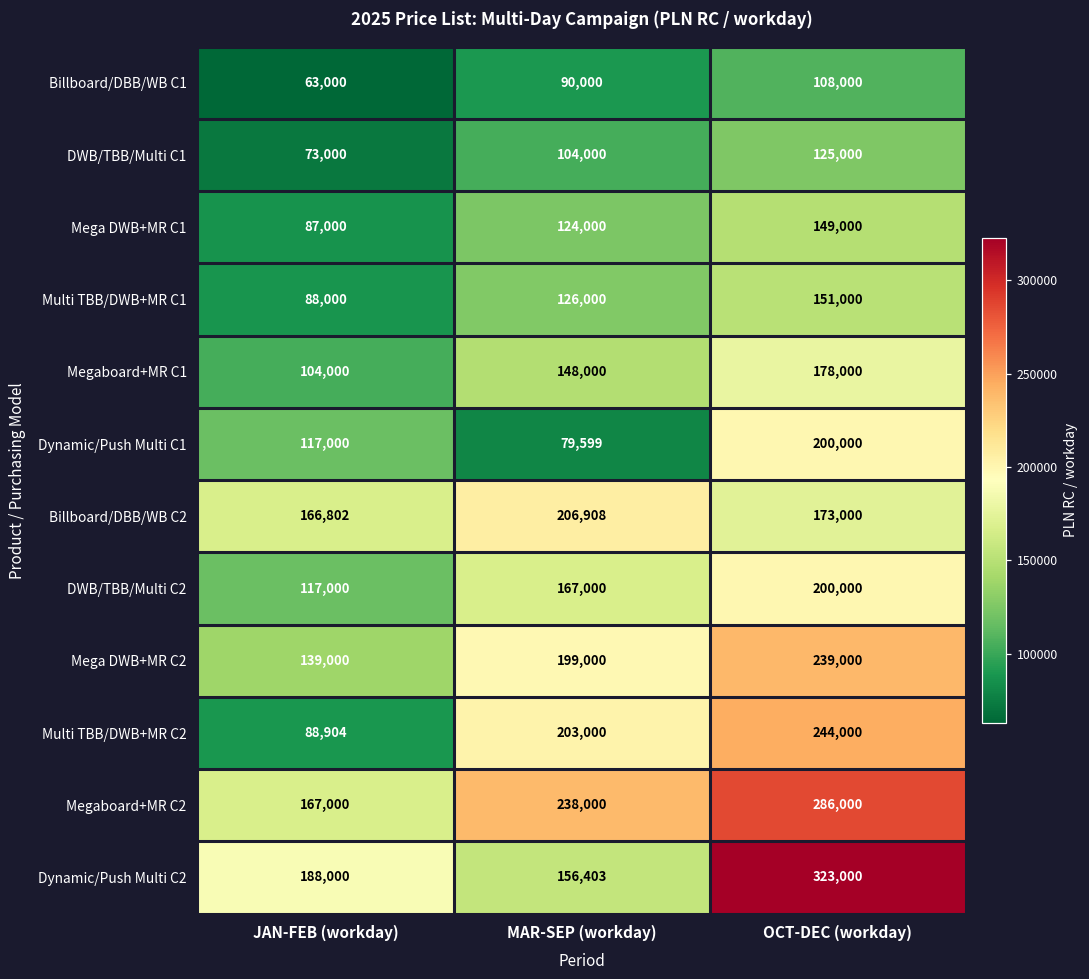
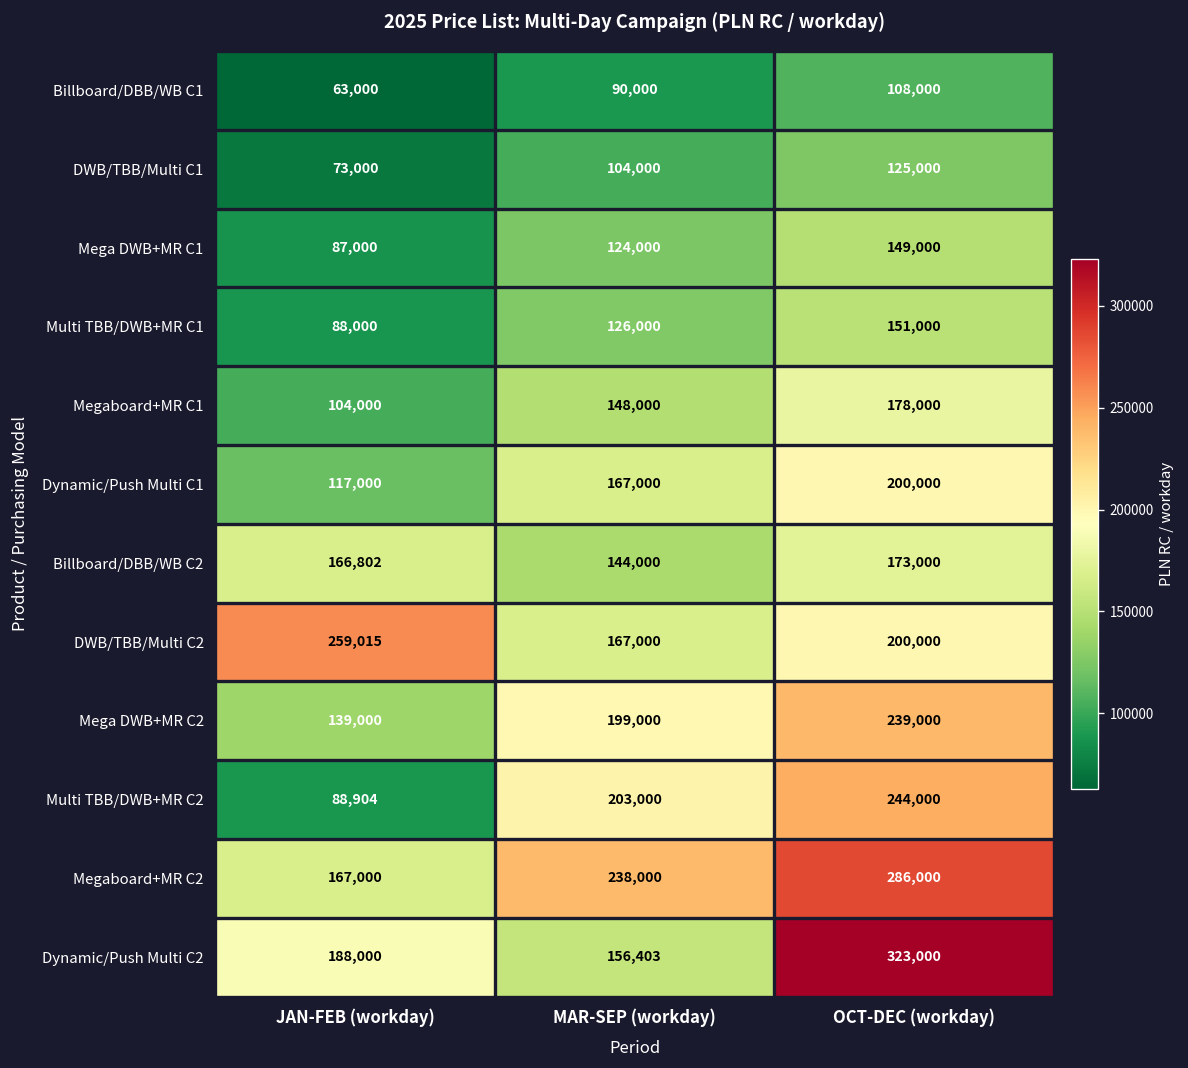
  {
    "Billboard/DBB/WB C1": {
      "JAN-FEB (workday)": "63,000",
      "MAR-SEP (workday)": "90,000",
      "OCT-DEC (workday)": "108,000"
    },
    "DWB/TBB/Multi C1": {
      "JAN-FEB (workday)": "73,000",
      "MAR-SEP (workday)": "104,000",
      "OCT-DEC (workday)": "125,000"
    },
    "Mega DWB+MR C1": {
      "JAN-FEB (workday)": "87,000",
      "MAR-SEP (workday)": "124,000",
      "OCT-DEC (workday)": "149,000"
    },
    "Multi TBB/DWB+MR C1": {
      "JAN-FEB (workday)": "88,000",
      "MAR-SEP (workday)": "126,000",
      "OCT-DEC (workday)": "151,000"
    },
    "Megaboard+MR C1": {
      "JAN-FEB (workday)": "104,000",
      "MAR-SEP (workday)": "148,000",
      "OCT-DEC (workday)": "178,000"
    },
    "Dynamic/Push Multi C1": {
      "JAN-FEB (workday)": "117,000",
-     "MAR-SEP (workday)": "79,599",
+     "MAR-SEP (workday)": "167,000",
      "OCT-DEC (workday)": "200,000"
    },
    "Billboard/DBB/WB C2": {
      "JAN-FEB (workday)": "166,802",
-     "MAR-SEP (workday)": "206,908",
+     "MAR-SEP (workday)": "144,000",
      "OCT-DEC (workday)": "173,000"
    },
    "DWB/TBB/Multi C2": {
-     "JAN-FEB (workday)": "117,000",
+     "JAN-FEB (workday)": "259,015",
      "MAR-SEP (workday)": "167,000",
      "OCT-DEC (workday)": "200,000"
    },
    "Mega DWB+MR C2": {
      "JAN-FEB (workday)": "139,000",
      "MAR-SEP (workday)": "199,000",
      "OCT-DEC (workday)": "239,000"
    },
    "Multi TBB/DWB+MR C2": {
      "JAN-FEB (workday)": "88,904",
      "MAR-SEP (workday)": "203,000",
      "OCT-DEC (workday)": "244,000"
    },
    "Megaboard+MR C2": {
      "JAN-FEB (workday)": "167,000",
      "MAR-SEP (workday)": "238,000",
      "OCT-DEC (workday)": "286,000"
    },
    "Dynamic/Push Multi C2": {
      "JAN-FEB (workday)": "188,000",
      "MAR-SEP (workday)": "156,403",
      "OCT-DEC (workday)": "323,000"
    }
  }
